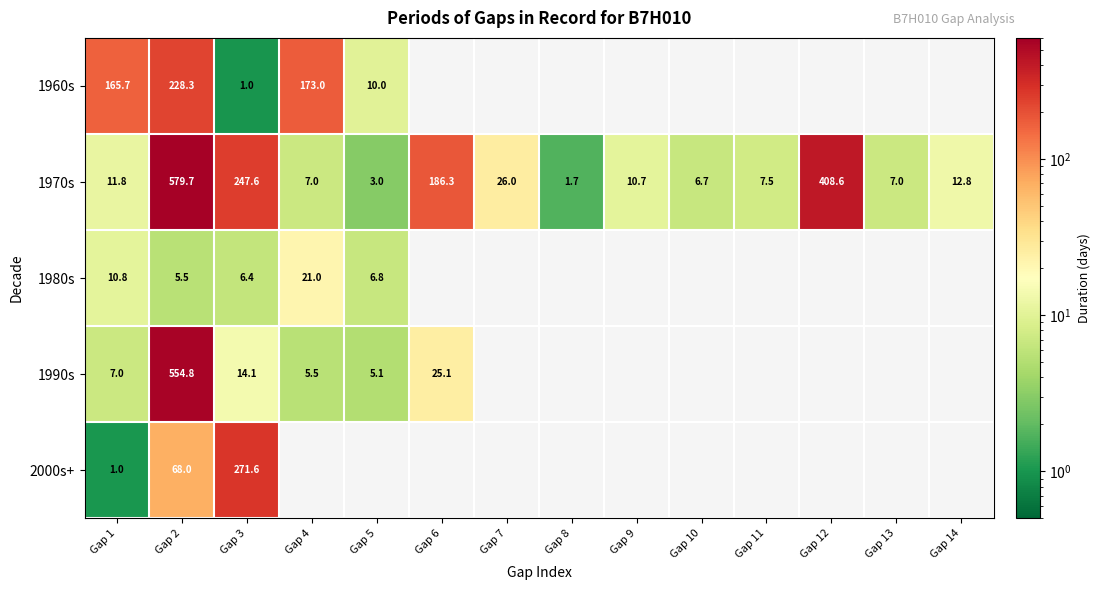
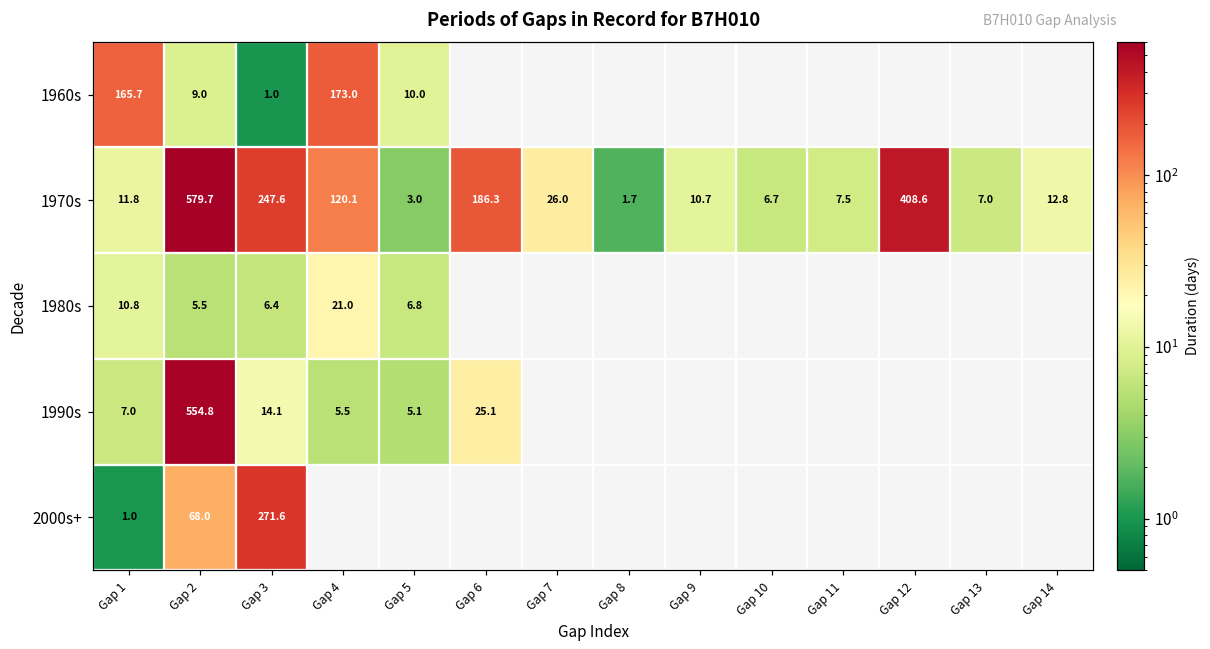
  {
    "1960s": {
      "Gap 1": 165.7,
-     "Gap 2": 228.3,
+     "Gap 2": 9.0,
      "Gap 3": 1.0,
      "Gap 4": 173.0,
      "Gap 5": 10.0
    },
    "1970s": {
      "Gap 1": 11.8,
      "Gap 2": 579.7,
      "Gap 3": 247.6,
-     "Gap 4": 7.0,
+     "Gap 4": 120.1,
      "Gap 5": 3.0,
      "Gap 6": 186.3,
      "Gap 7": 26.0,
      "Gap 8": 1.7,
      "Gap 9": 10.7,
      "Gap 10": 6.7,
      "Gap 11": 7.5,
      "Gap 12": 408.6,
      "Gap 13": 7.0,
      "Gap 14": 12.8
    },
    "1980s": {
      "Gap 1": 10.8,
      "Gap 2": 5.5,
      "Gap 3": 6.4,
      "Gap 4": 21.0,
      "Gap 5": 6.8
    },
    "1990s": {
      "Gap 1": 7.0,
      "Gap 2": 554.8,
      "Gap 3": 14.1,
      "Gap 4": 5.5,
      "Gap 5": 5.1,
      "Gap 6": 25.1
    },
    "2000s+": {
      "Gap 1": 1.0,
      "Gap 2": 68.0,
      "Gap 3": 271.6
    }
  }
